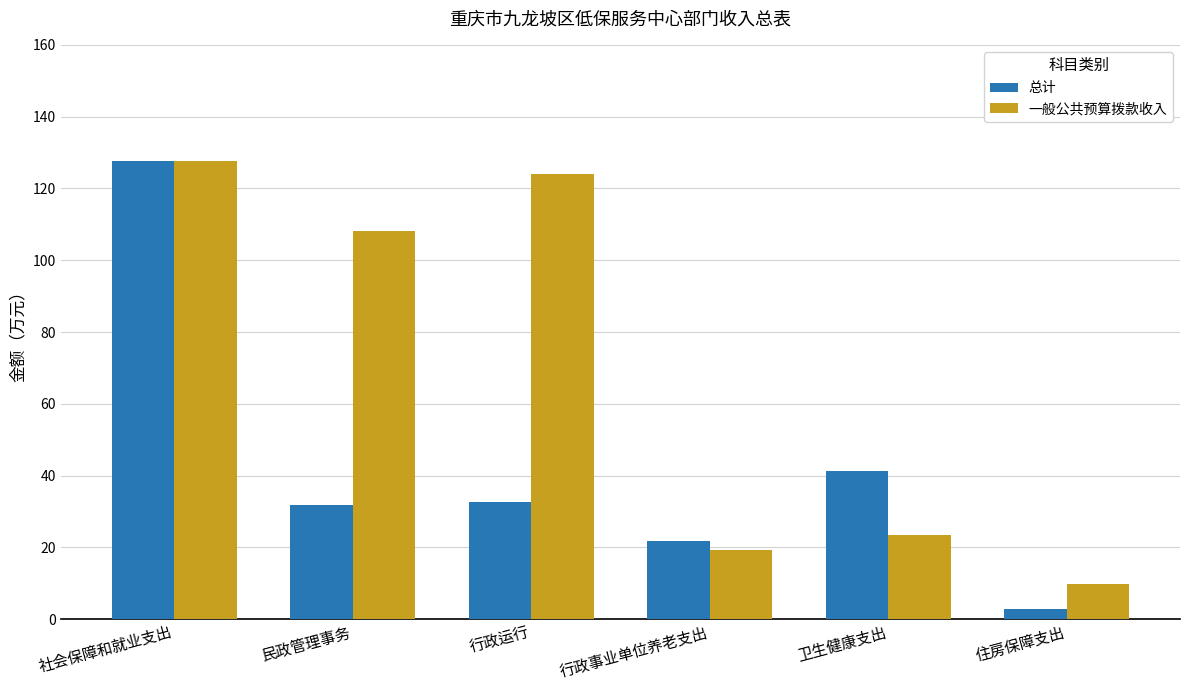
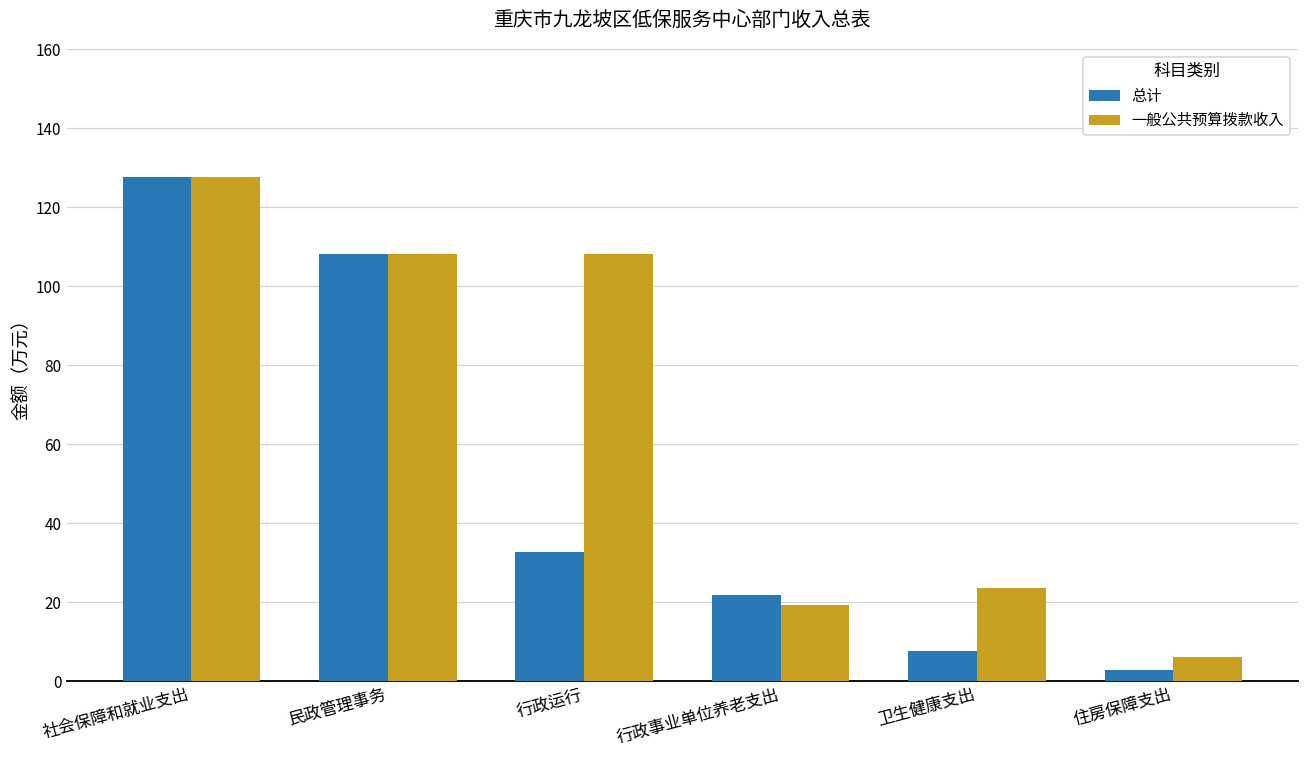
  {
    "总计": {
      "社会保障和就业支出": 128,
-     "民政管理事务": 32,
+     "民政管理事务": 108,
      "行政运行": 33,
      "行政事业单位养老支出": 22,
-     "卫生健康支出": 41,
+     "卫生健康支出": 8,
      "住房保障支出": 3
    },
    "一般公共预算拨款收入": {
      "社会保障和就业支出": 128,
      "民政管理事务": 108,
-     "行政运行": 124,
+     "行政运行": 108,
      "行政事业单位养老支出": 19,
      "卫生健康支出": 24,
-     "住房保障支出": 10
+     "住房保障支出": 6
    }
  }
